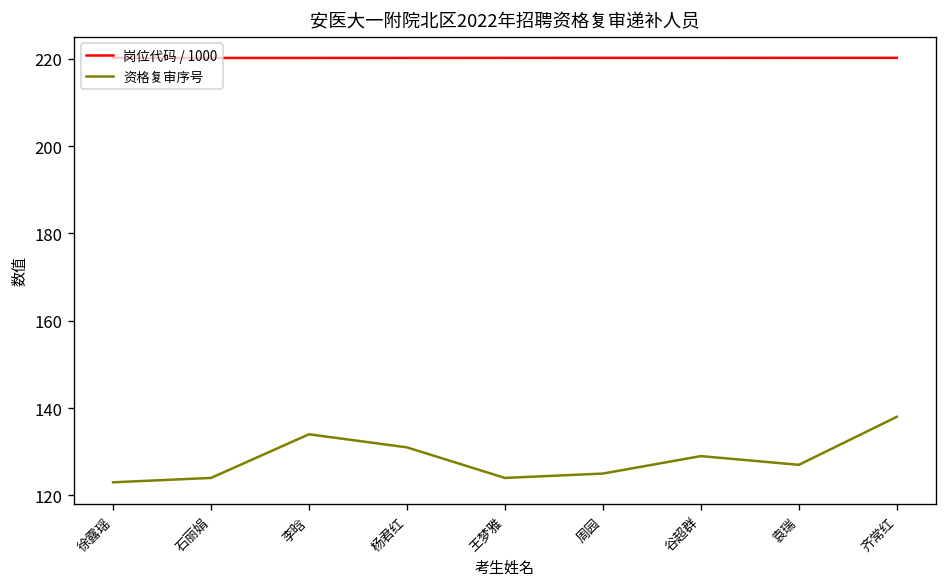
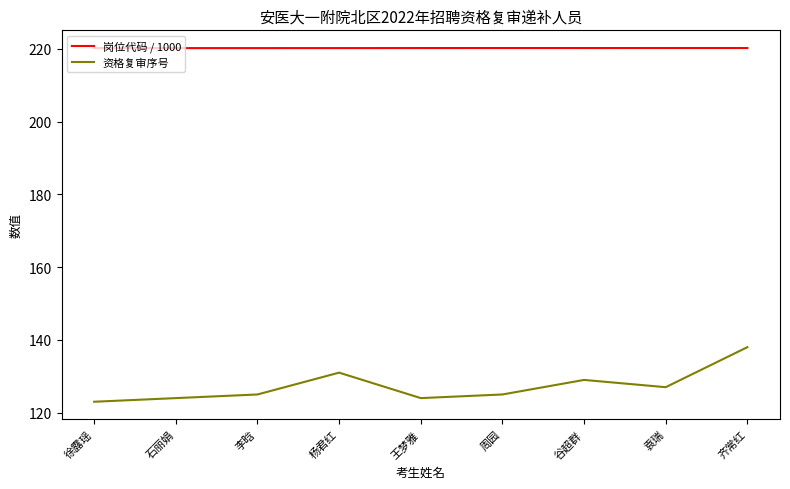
  {
    "岗位代码 / 1000": {
      "李晗": 220,
      "杨君红": 220,
      "王梦雅": 220,
      "周园": 220,
      "谷超群": 220,
      "袁瑞": 220,
      "齐常红": 220
    },
    "资格复审序号": {
      "徐露瑶": 123,
      "石丽娟": 124,
-     "李晗": 134,
+     "李晗": 125,
      "杨君红": 131,
      "王梦雅": 124,
      "周园": 125,
      "谷超群": 129,
      "袁瑞": 127,
      "齐常红": 138
    }
  }
